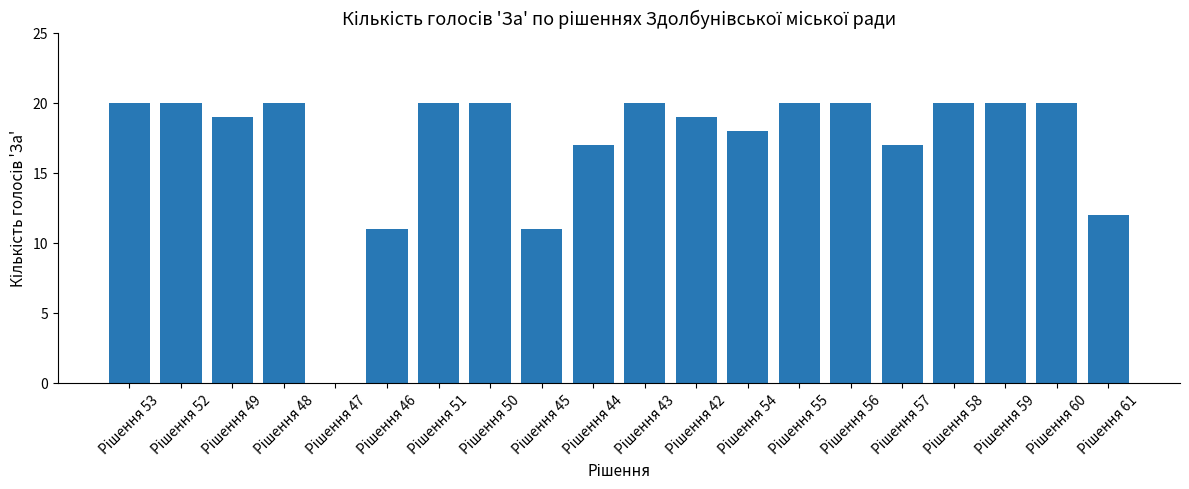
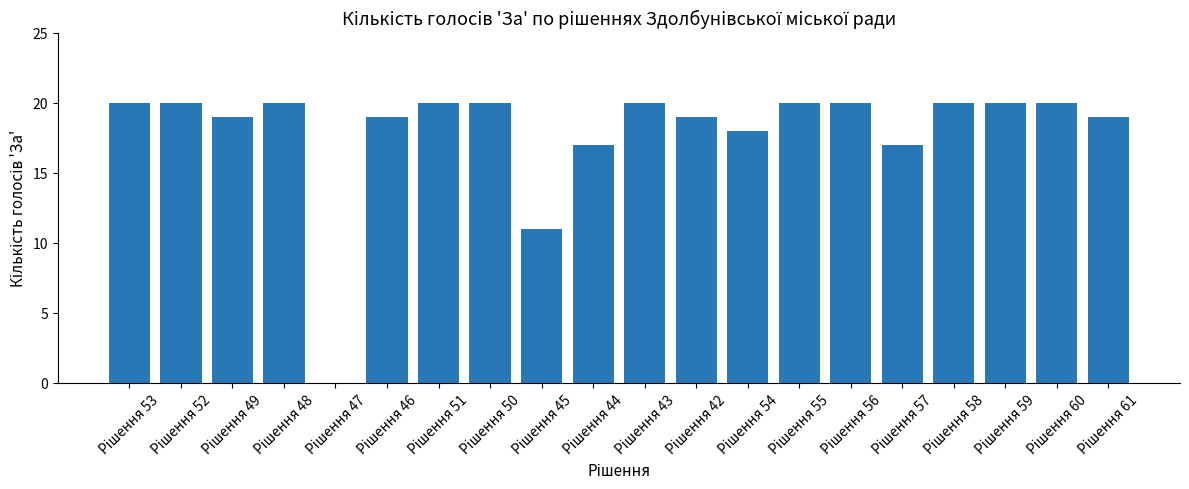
  {
    "Рішення 53": 20,
    "Рішення 52": 20,
    "Рішення 49": 19,
    "Рішення 48": 20,
    "Рішення 47": 0,
-   "Рішення 46": 11,
+   "Рішення 46": 19,
    "Рішення 51": 20,
    "Рішення 50": 20,
    "Рішення 45": 11,
    "Рішення 44": 17,
    "Рішення 43": 20,
    "Рішення 42": 19,
    "Рішення 54": 18,
    "Рішення 55": 20,
    "Рішення 56": 20,
    "Рішення 57": 17,
    "Рішення 58": 20,
    "Рішення 59": 20,
    "Рішення 60": 20,
-   "Рішення 61": 12
+   "Рішення 61": 19
  }
